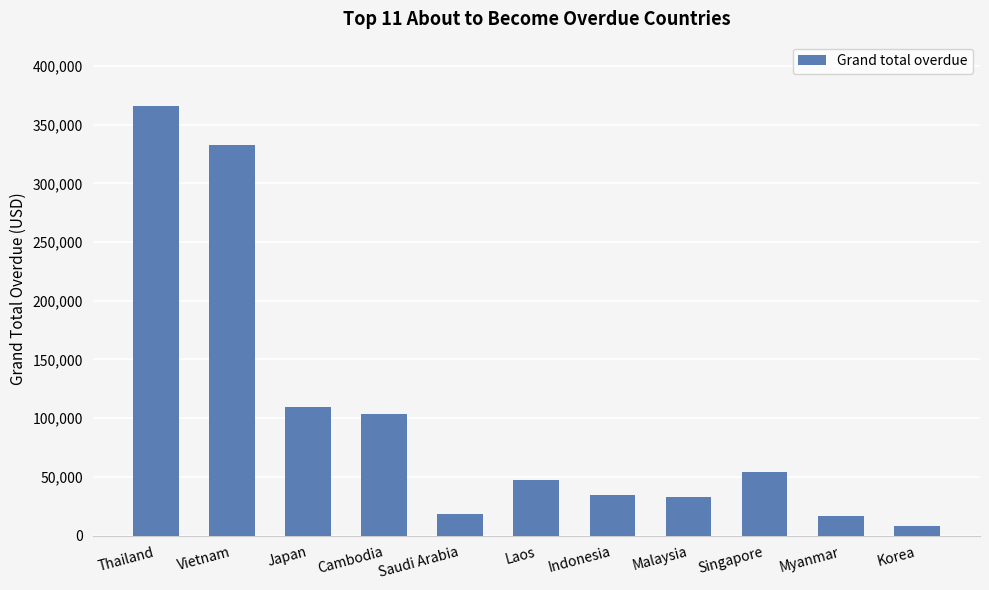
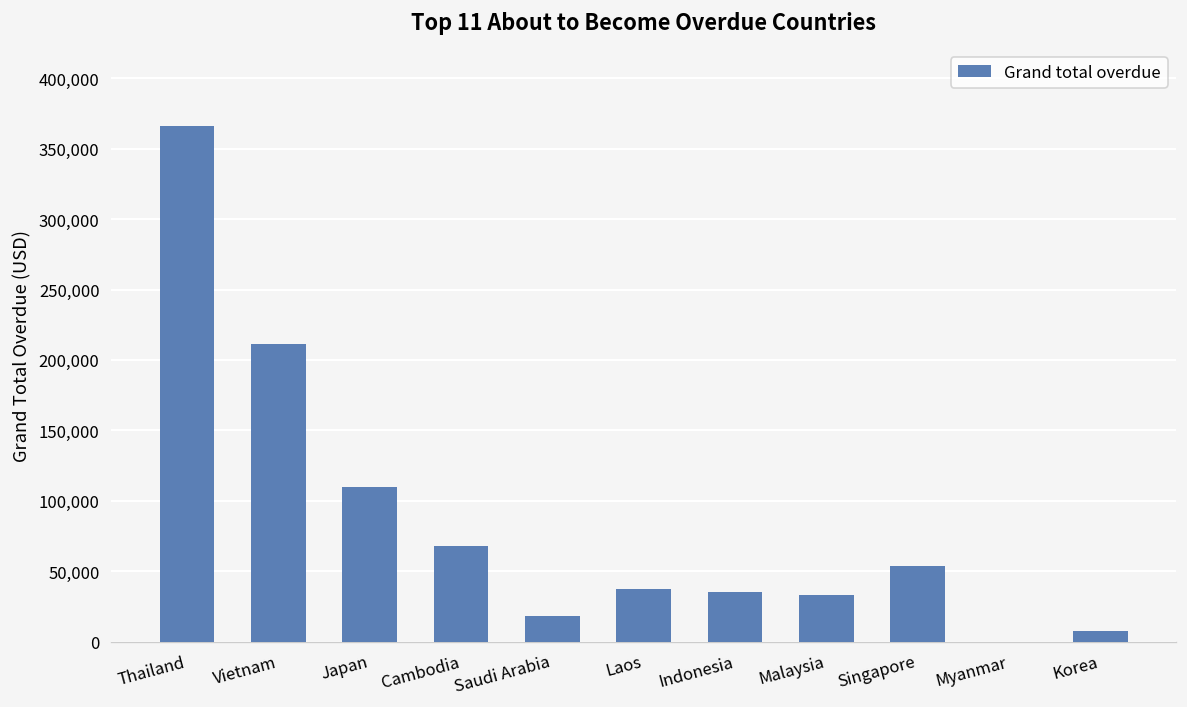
  {
    "Thailand": "366,000",
-   "Vietnam": "333,000",
+   "Vietnam": "211,000",
    "Japan": "110,000",
-   "Cambodia": "103,000",
+   "Cambodia": "68,000",
    "Saudi Arabia": "18,000",
-   "Laos": "47,000",
+   "Laos": "37,000",
    "Indonesia": "35,000",
    "Malaysia": "33,000",
    "Singapore": "54,000",
-   "Myanmar": "17,000",
+   "Myanmar": "0",
    "Korea": "8,000"
  }
